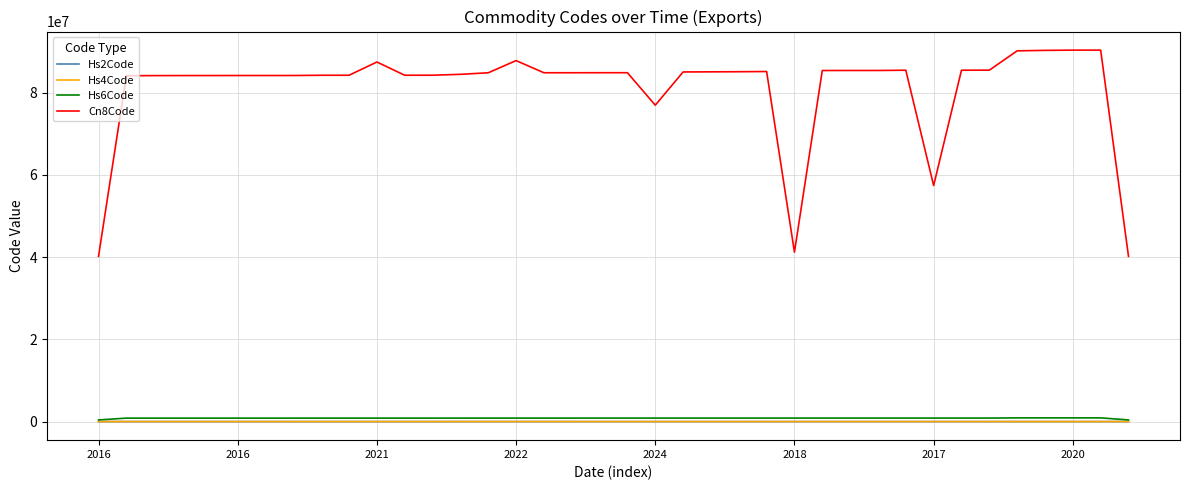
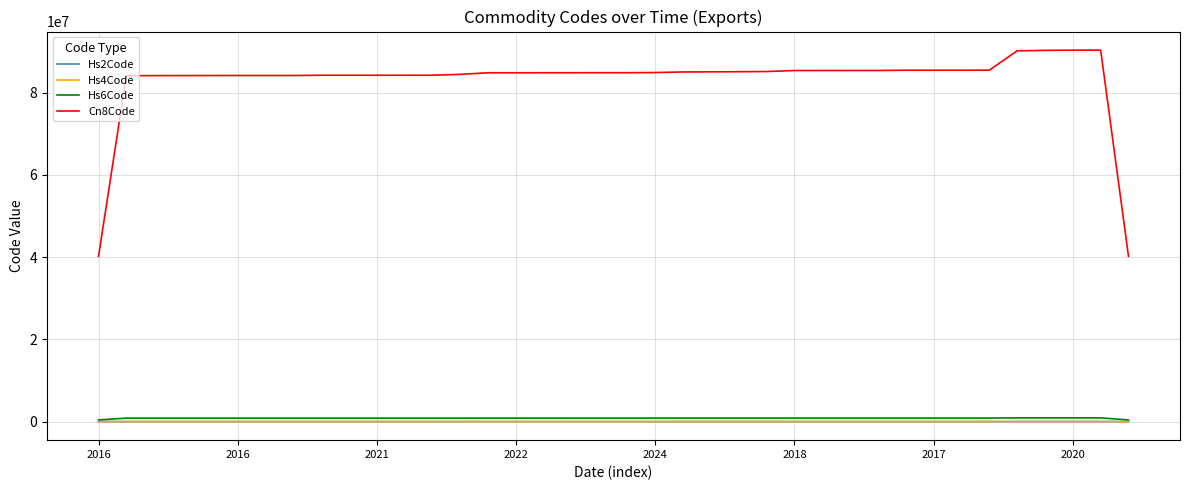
  {
    "Hs4Code": {
      "2021": 0,
      "2022": 0,
      "2024": 0,
      "2018": 0,
      "2017": 0,
      "2020": 0
    },
    "Hs6Code": {
      "2021": 1000000,
      "2022": 1000000,
      "2024": 1000000,
      "2018": 1000000,
      "2017": 1000000,
      "2020": 1000000
    },
    "Cn8Code": {
-     "2021": 87000000,
-     "2022": 88000000,
-     "2024": 77000000,
-     "2018": 41000000,
-     "2017": 57000000,
+     "2021": 84000000,
+     "2022": 85000000,
+     "2024": 85000000,
+     "2018": 85000000,
+     "2017": 85000000,
      "2020": 90000000
    }
  }
